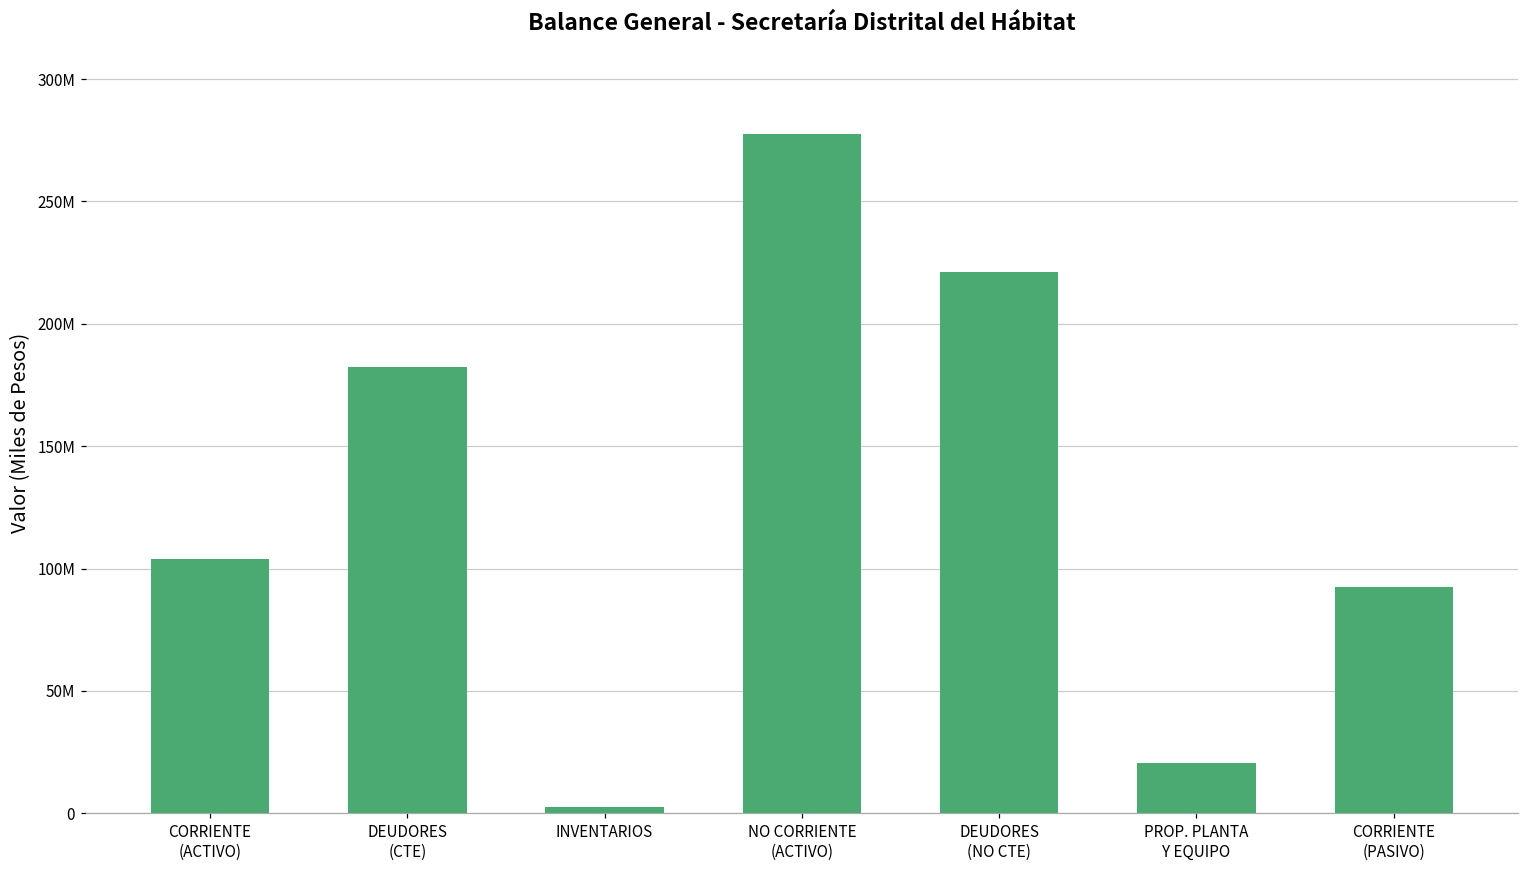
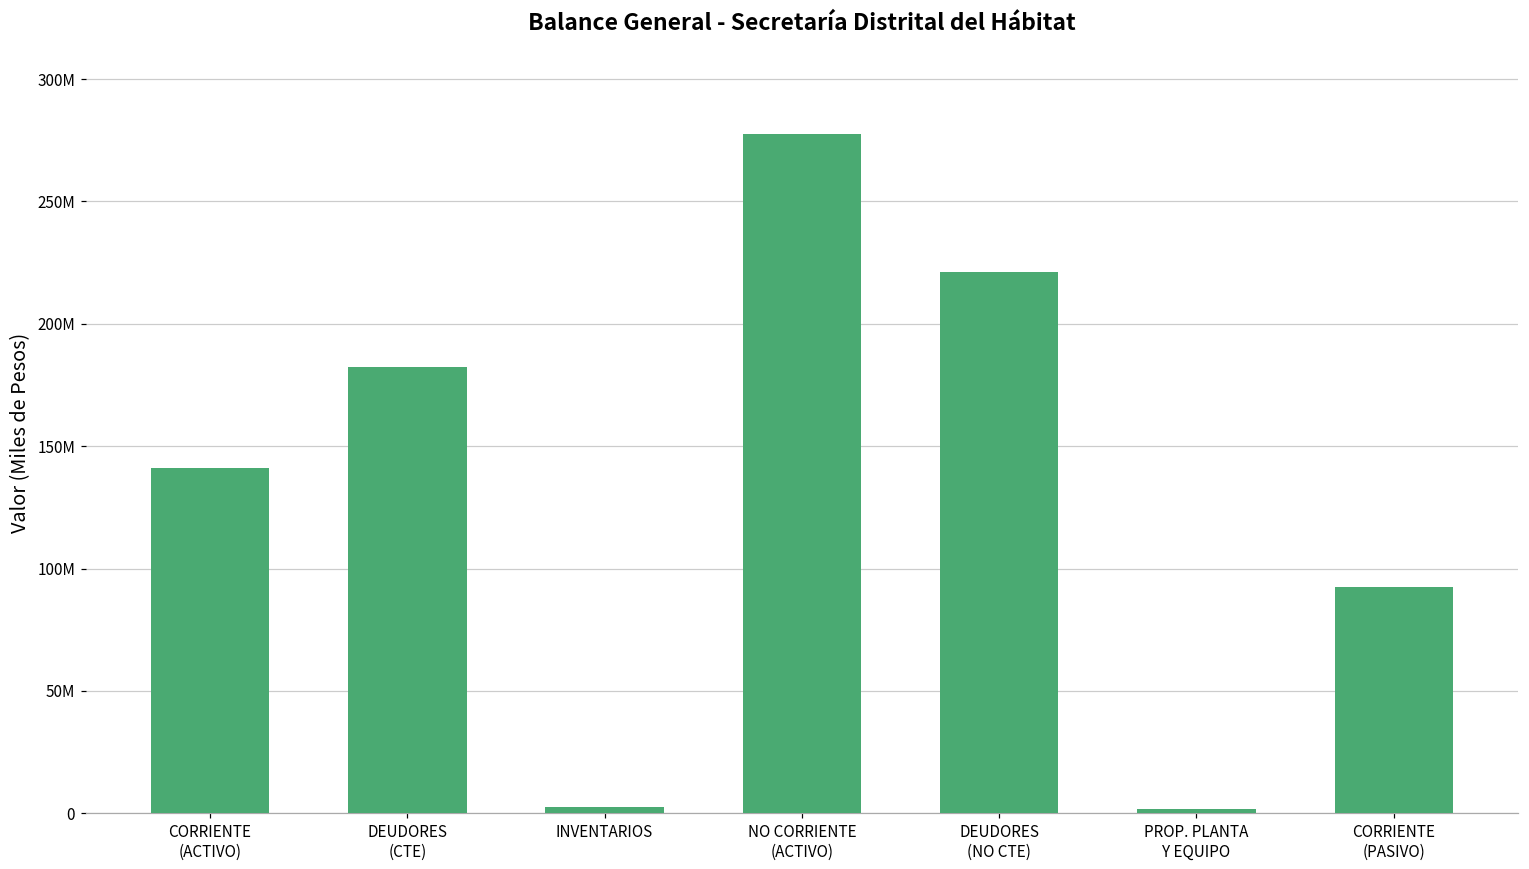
  {
-   "CORRIENTE (ACTIVO)": 104000000,
+   "CORRIENTE (ACTIVO)": 141000000,
    "DEUDORES (CTE)": 182000000,
    "INVENTARIOS": 3000000,
    "NO CORRIENTE (ACTIVO)": 278000000,
    "DEUDORES (NO CTE)": 221000000,
-   "PROP. PLANTA Y EQUIPO": 20000000,
+   "PROP. PLANTA Y EQUIPO": 2000000,
    "CORRIENTE (PASIVO)": 93000000
  }
